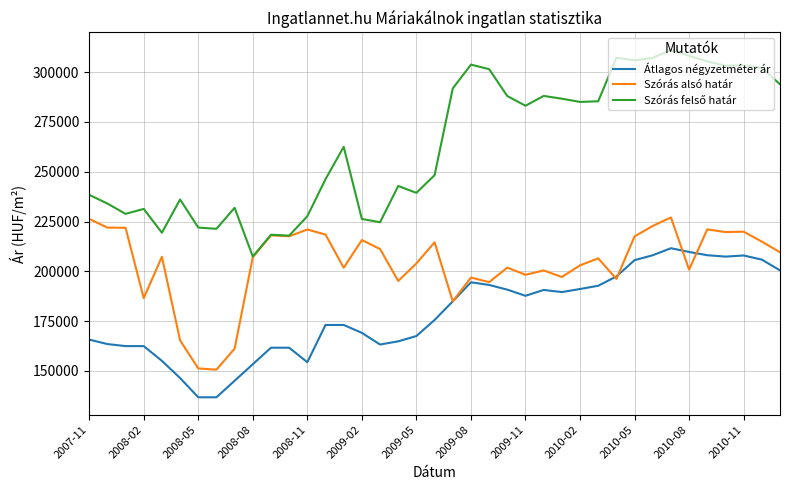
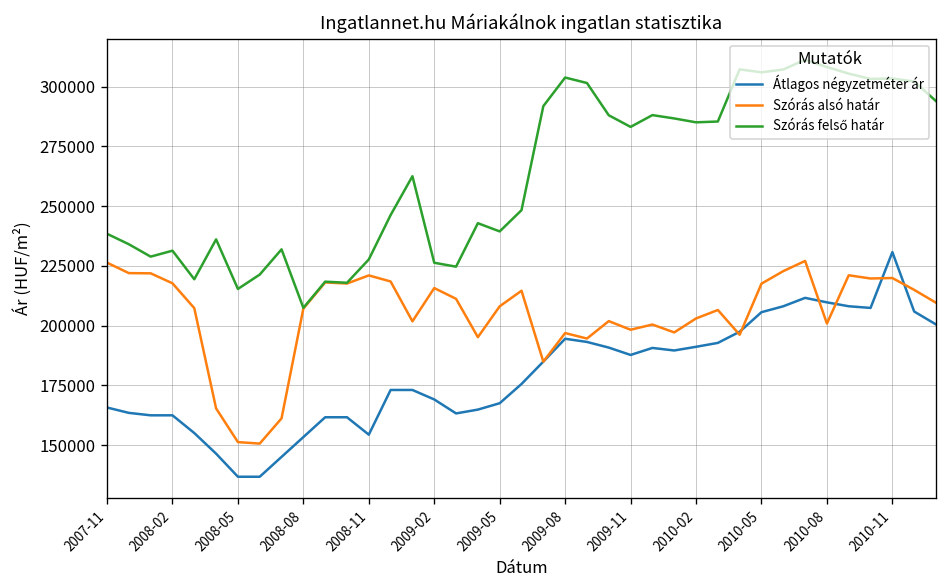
  {
    "Átlagos négyzetméter ár": {
      "2007-11": 166000,
      "2008-02": 162000,
      "2008-05": 137000,
      "2008-08": 153000,
      "2008-11": 154000,
      "2009-02": 169000,
      "2009-05": 168000,
      "2009-08": 194000,
      "2009-11": 188000,
      "2010-02": 191000,
      "2010-05": 206000,
      "2010-08": 210000,
-     "2010-11": 208000
+     "2010-11": 231000
    },
    "Szórás alsó határ": {
      "2007-11": 226000,
-     "2008-02": 187000,
+     "2008-02": 218000,
      "2008-05": 151000,
      "2008-11": 221000,
      "2009-02": 216000,
-     "2009-05": 204000,
+     "2009-05": 208000,
      "2009-08": 197000,
      "2009-11": 198000,
      "2010-02": 203000,
      "2010-05": 218000,
      "2010-08": 201000,
      "2010-11": 220000
    },
    "Szórás felső határ": {
      "2007-11": 238000,
      "2008-02": 231000,
-     "2008-05": 222000,
+     "2008-05": 215000,
      "2008-11": 228000,
      "2009-02": 226000,
      "2009-05": 239000,
      "2009-08": 304000,
      "2009-11": 283000,
      "2010-02": 285000
    }
  }
